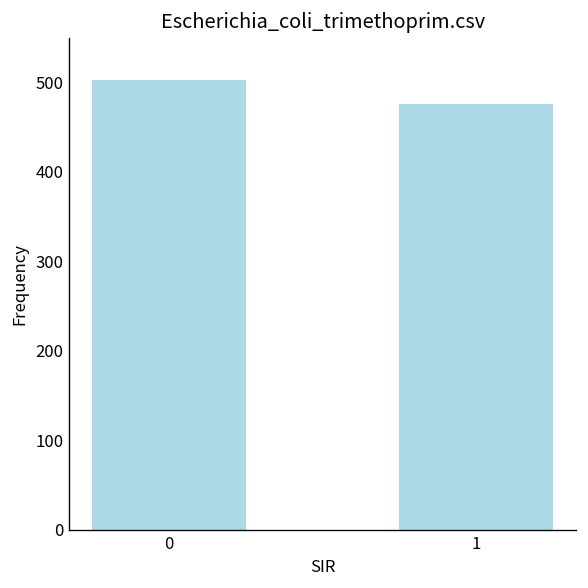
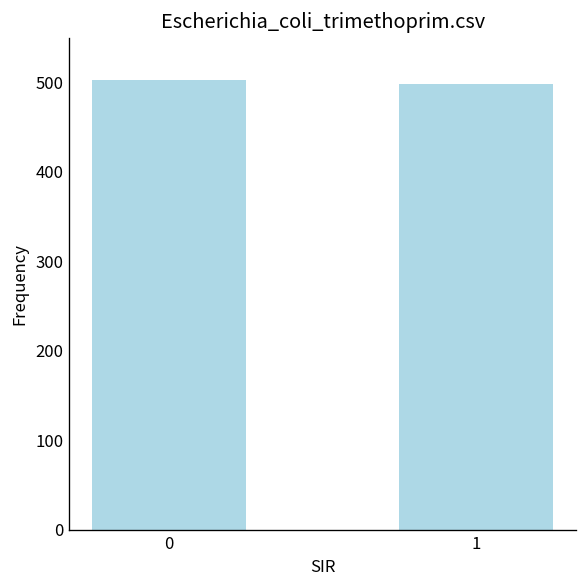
  {
    "0": 500,
-   "1": 480
+   "1": 500
  }
